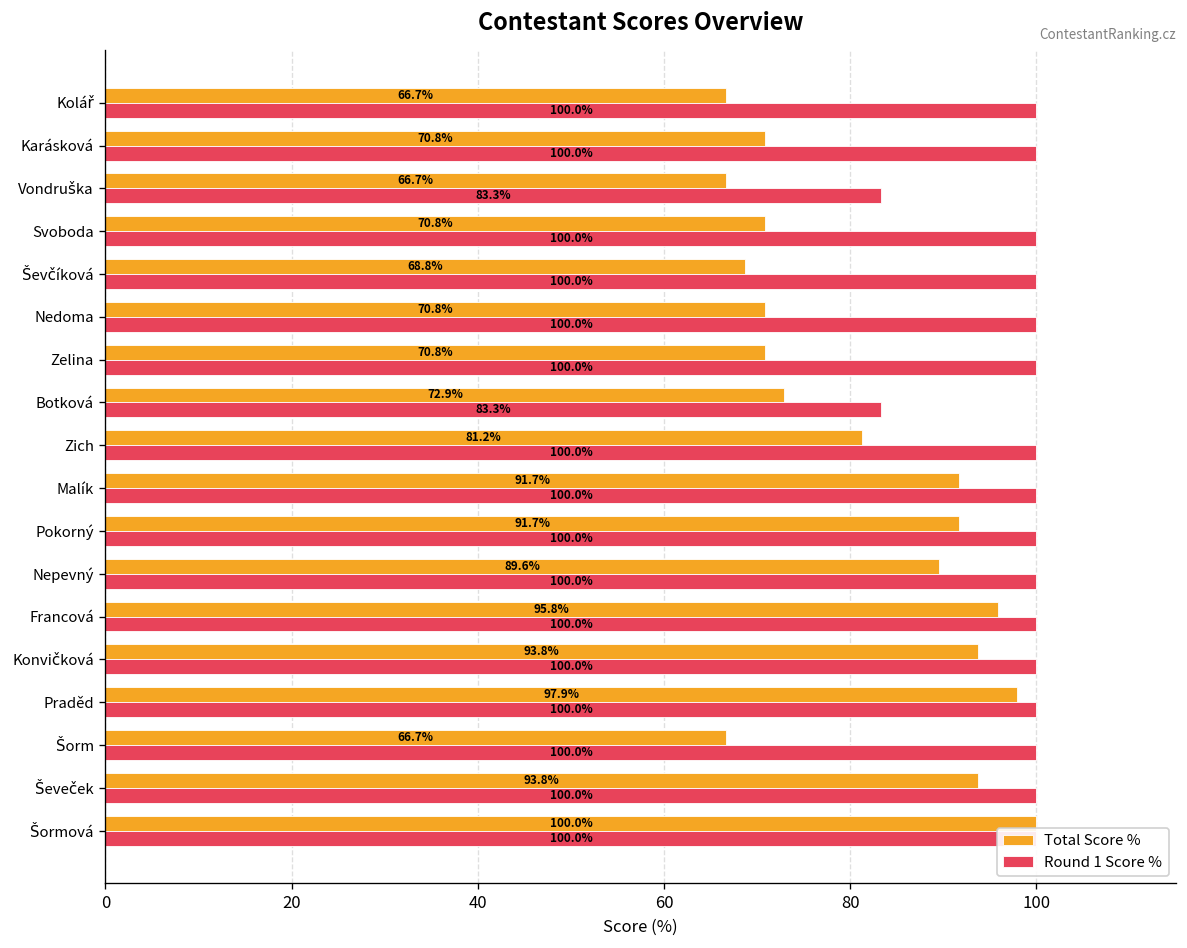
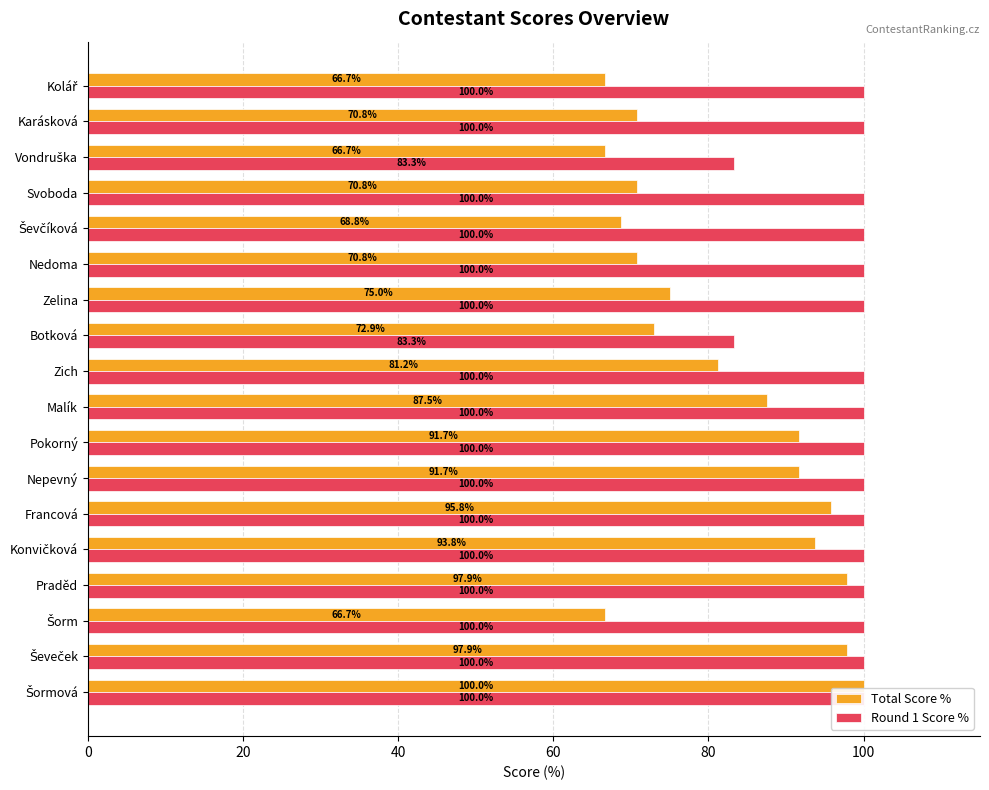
  {
    "Total Score %": {
      "Kolář": "66.7%",
      "Karásková": "70.8%",
      "Vondruška": "66.7%",
      "Svoboda": "70.8%",
      "Ševčíková": "68.8%",
      "Nedoma": "70.8%",
-     "Zelina": "70.8%",
+     "Zelina": "75.0%",
      "Botková": "72.9%",
      "Zich": "81.2%",
-     "Malík": "91.7%",
+     "Malík": "87.5%",
      "Pokorný": "91.7%",
-     "Nepevný": "89.6%",
+     "Nepevný": "91.7%",
      "Francová": "95.8%",
      "Konvičková": "93.8%",
      "Praděd": "97.9%",
      "Šorm": "66.7%",
-     "Ševeček": "93.8%",
+     "Ševeček": "97.9%",
      "Šormová": "100.0%"
    },
    "Round 1 Score %": {
      "Kolář": "100.0%",
      "Karásková": "100.0%",
      "Vondruška": "83.3%",
      "Svoboda": "100.0%",
      "Ševčíková": "100.0%",
      "Nedoma": "100.0%",
      "Zelina": "100.0%",
      "Botková": "83.3%",
      "Zich": "100.0%",
      "Malík": "100.0%",
      "Pokorný": "100.0%",
      "Nepevný": "100.0%",
      "Francová": "100.0%",
      "Konvičková": "100.0%",
      "Praděd": "100.0%",
      "Šorm": "100.0%",
      "Ševeček": "100.0%"
    }
  }
